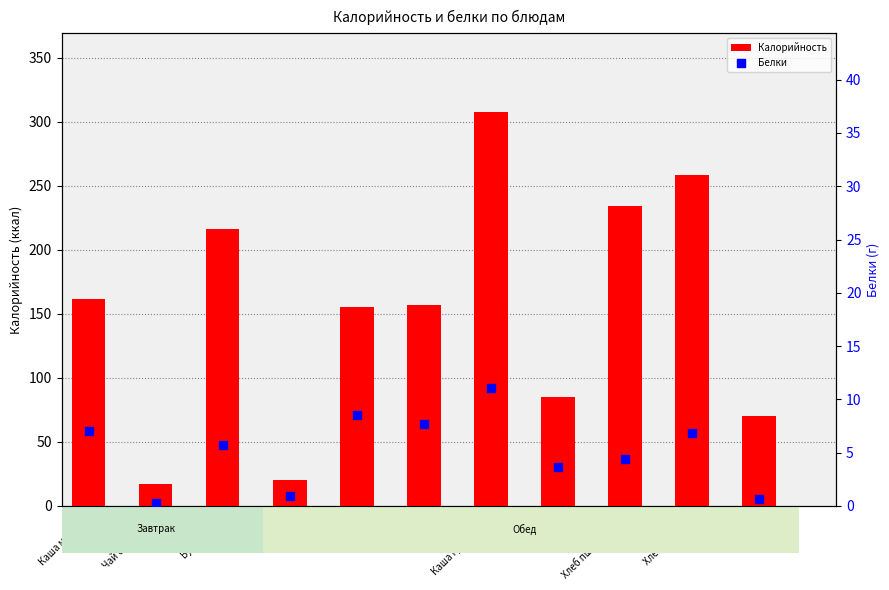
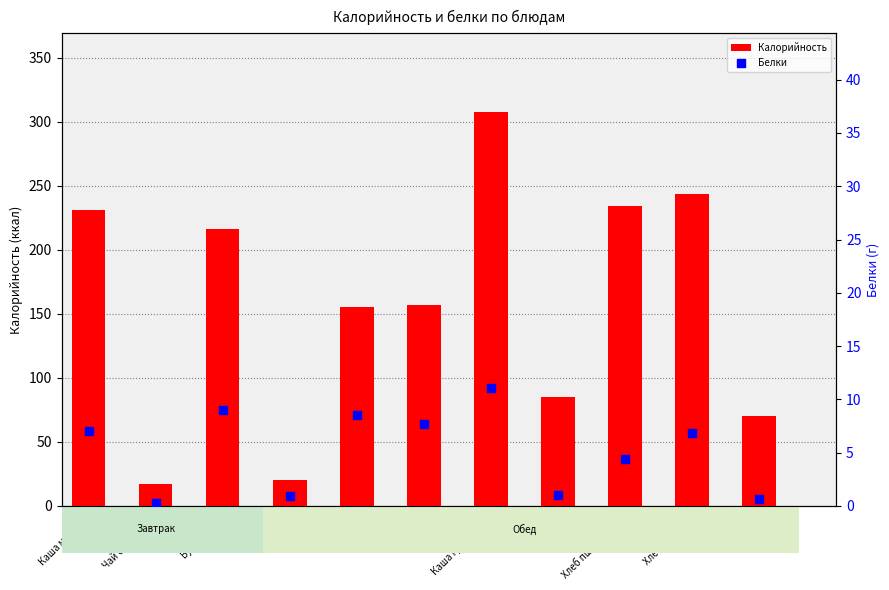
  {
    "Калорийность": {
-     "Каша манная": 162,
+     "Каша манная": 231,
      "Чай с сахаром": 17,
      "Бутерброд": 216,
      "Каша гречневая": 308,
      "Соки": 85,
      "Хлеб пшеничный": 234,
-     "Хлеб ржаной": 258
+     "Хлеб ржаной": 244
    },
    "Белки": {
-     "Бутерброд": 5.7,
-     "Соки": 3.6
+     "Бутерброд": 9.0,
+     "Соки": 1.0
    }
  }
